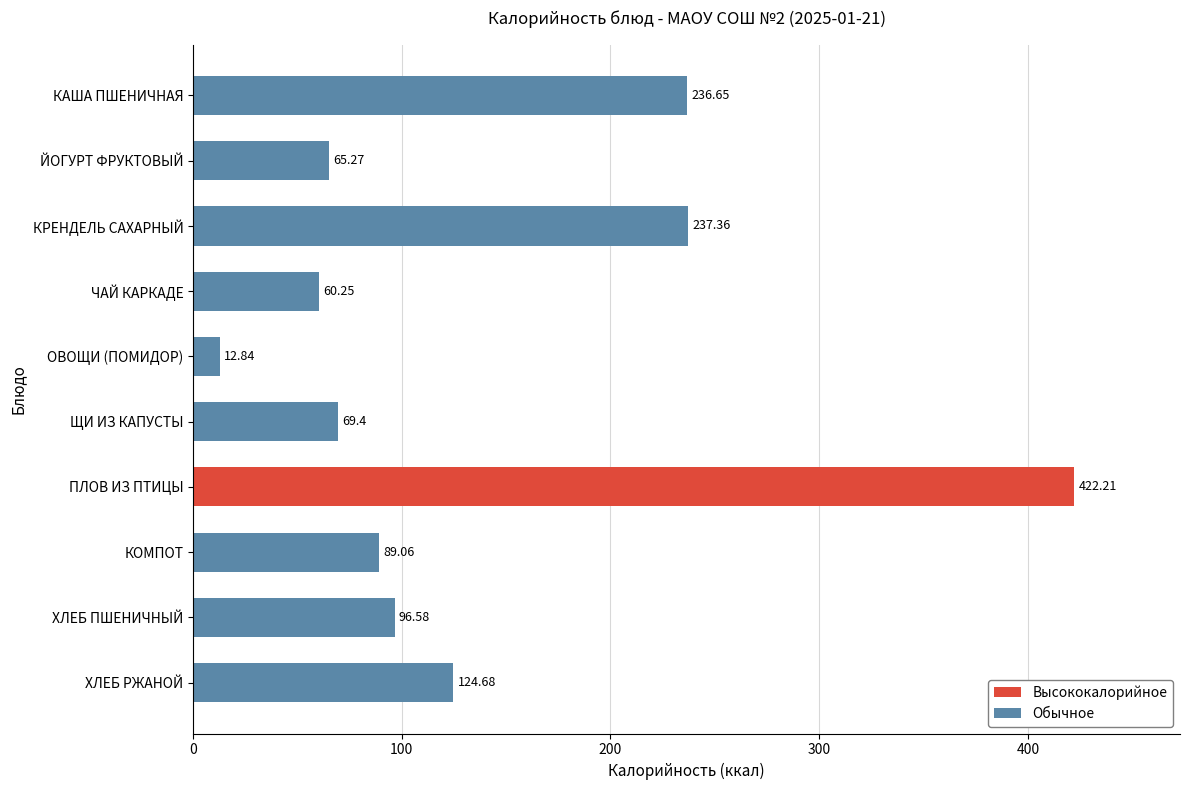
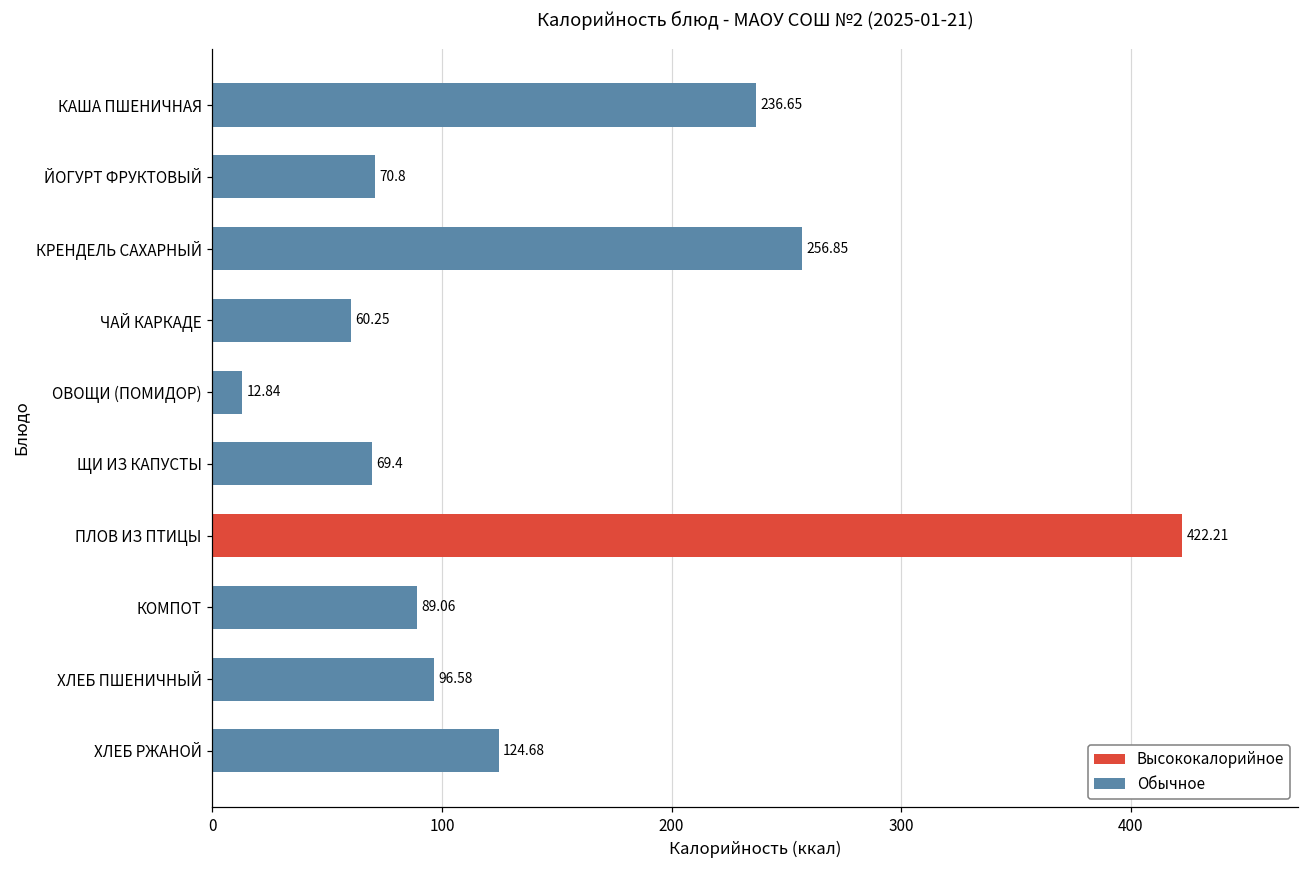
  {
    "КАША ПШЕНИЧНАЯ": 236.65,
-   "ЙОГУРТ ФРУКТОВЫЙ": 65.27,
-   "КРЕНДЕЛЬ САХАРНЫЙ": 237.36,
+   "ЙОГУРТ ФРУКТОВЫЙ": 70.8,
+   "КРЕНДЕЛЬ САХАРНЫЙ": 256.85,
    "ЧАЙ КАРКАДЕ": 60.25,
    "ОВОЩИ (ПОМИДОР)": 12.84,
    "ЩИ ИЗ КАПУСТЫ": 69.4,
    "ПЛОВ ИЗ ПТИЦЫ": 422.21,
    "КОМПОТ": 89.06,
    "ХЛЕБ ПШЕНИЧНЫЙ": 96.58,
    "ХЛЕБ РЖАНОЙ": 124.68
  }
